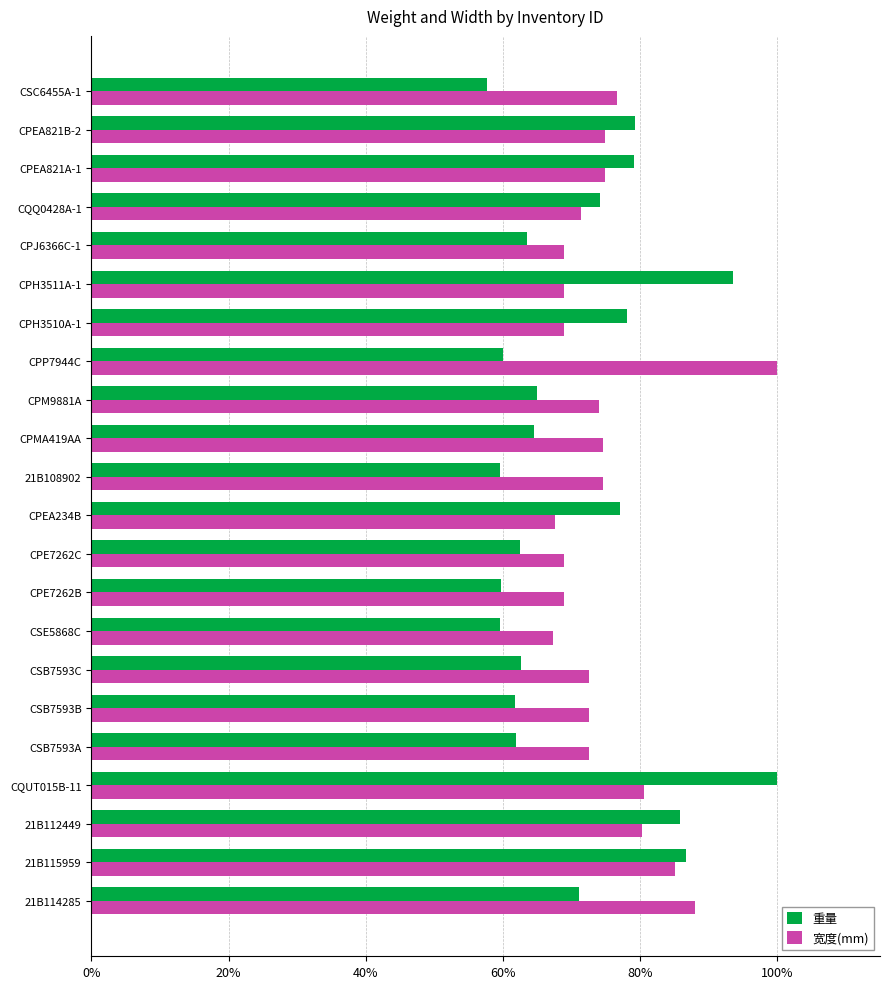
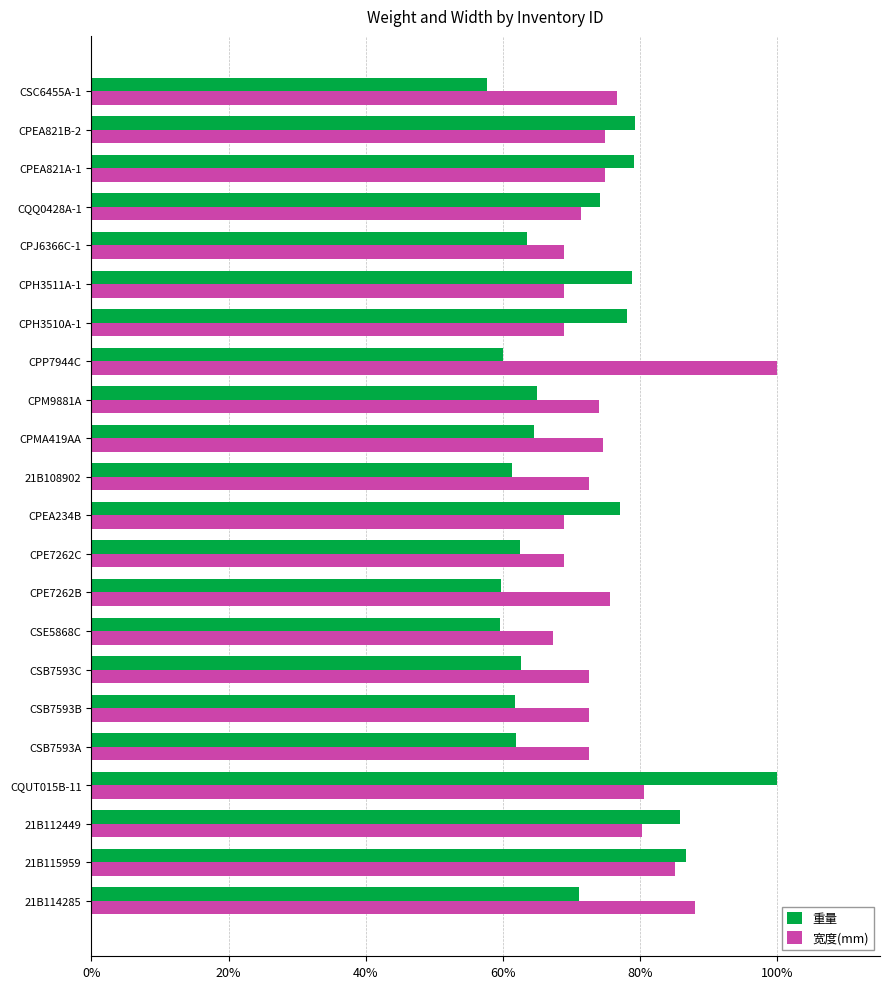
  {
    "重量": {
      "CSC6455A-1": "58%",
      "CPEA821B-2": "79%",
      "CPEA821A-1": "79%",
      "CQQ0428A-1": "74%",
      "CPJ6366C-1": "63%",
-     "CPH3511A-1": "94%",
+     "CPH3511A-1": "79%",
      "CPH3510A-1": "78%",
      "CPP7944C": "60%",
      "CPM9881A": "65%",
      "CPMA419AA": "65%",
-     "21B108902": "60%",
+     "21B108902": "61%",
      "CPEA234B": "77%",
      "CPE7262C": "62%",
      "CPE7262B": "60%",
      "CSE5868C": "60%",
      "CSB7593C": "63%",
      "CSB7593B": "62%",
      "CSB7593A": "62%",
      "CQUT015B-11": "100%",
      "21B112449": "86%",
      "21B115959": "87%",
      "21B114285": "71%"
    },
    "宽度(mm)": {
      "CSC6455A-1": "77%",
      "CPEA821B-2": "75%",
      "CPEA821A-1": "75%",
      "CQQ0428A-1": "71%",
      "CPJ6366C-1": "69%",
      "CPH3511A-1": "69%",
      "CPH3510A-1": "69%",
      "CPP7944C": "100%",
      "CPM9881A": "74%",
      "CPMA419AA": "75%",
-     "21B108902": "75%",
-     "CPEA234B": "68%",
+     "21B108902": "73%",
+     "CPEA234B": "69%",
      "CPE7262C": "69%",
-     "CPE7262B": "69%",
+     "CPE7262B": "76%",
      "CSE5868C": "67%",
      "CSB7593C": "73%",
      "CSB7593B": "73%",
      "CSB7593A": "73%",
      "CQUT015B-11": "81%",
      "21B112449": "80%",
      "21B115959": "85%",
      "21B114285": "88%"
    }
  }
